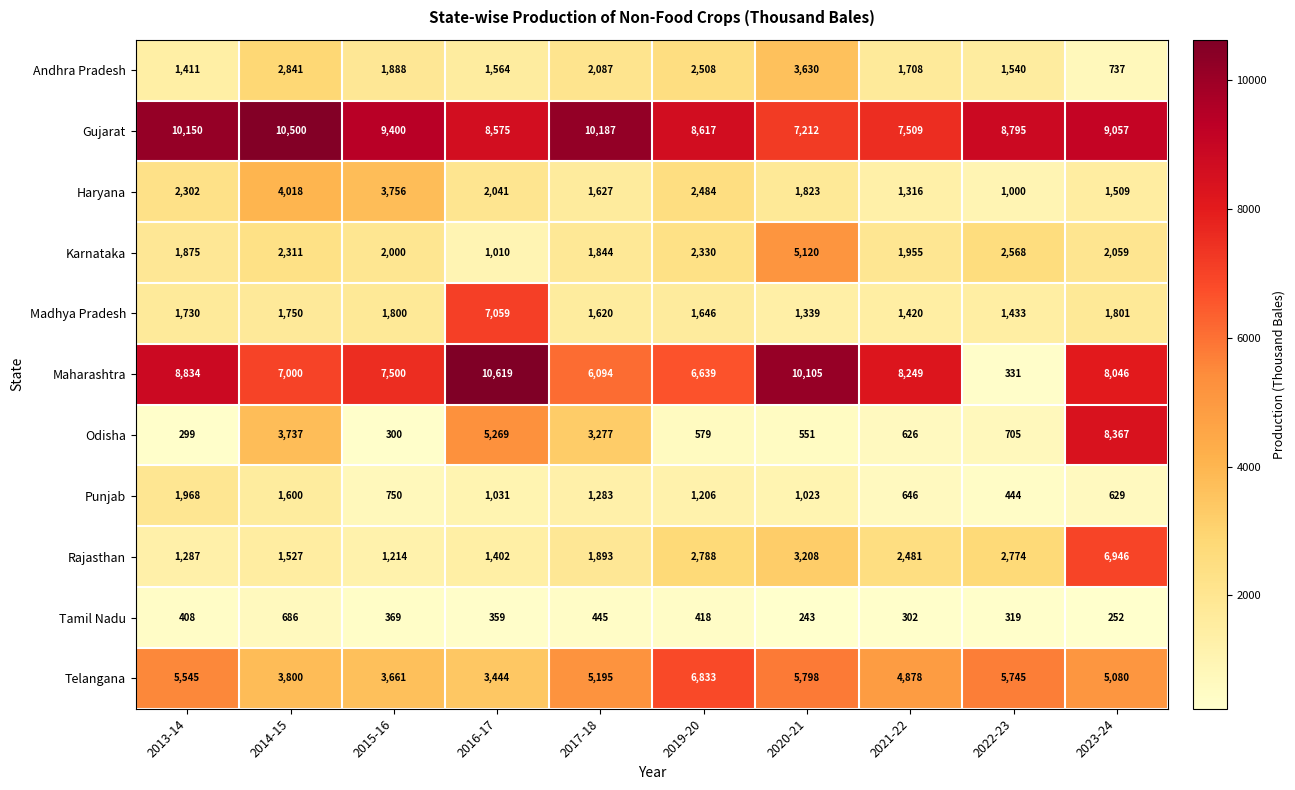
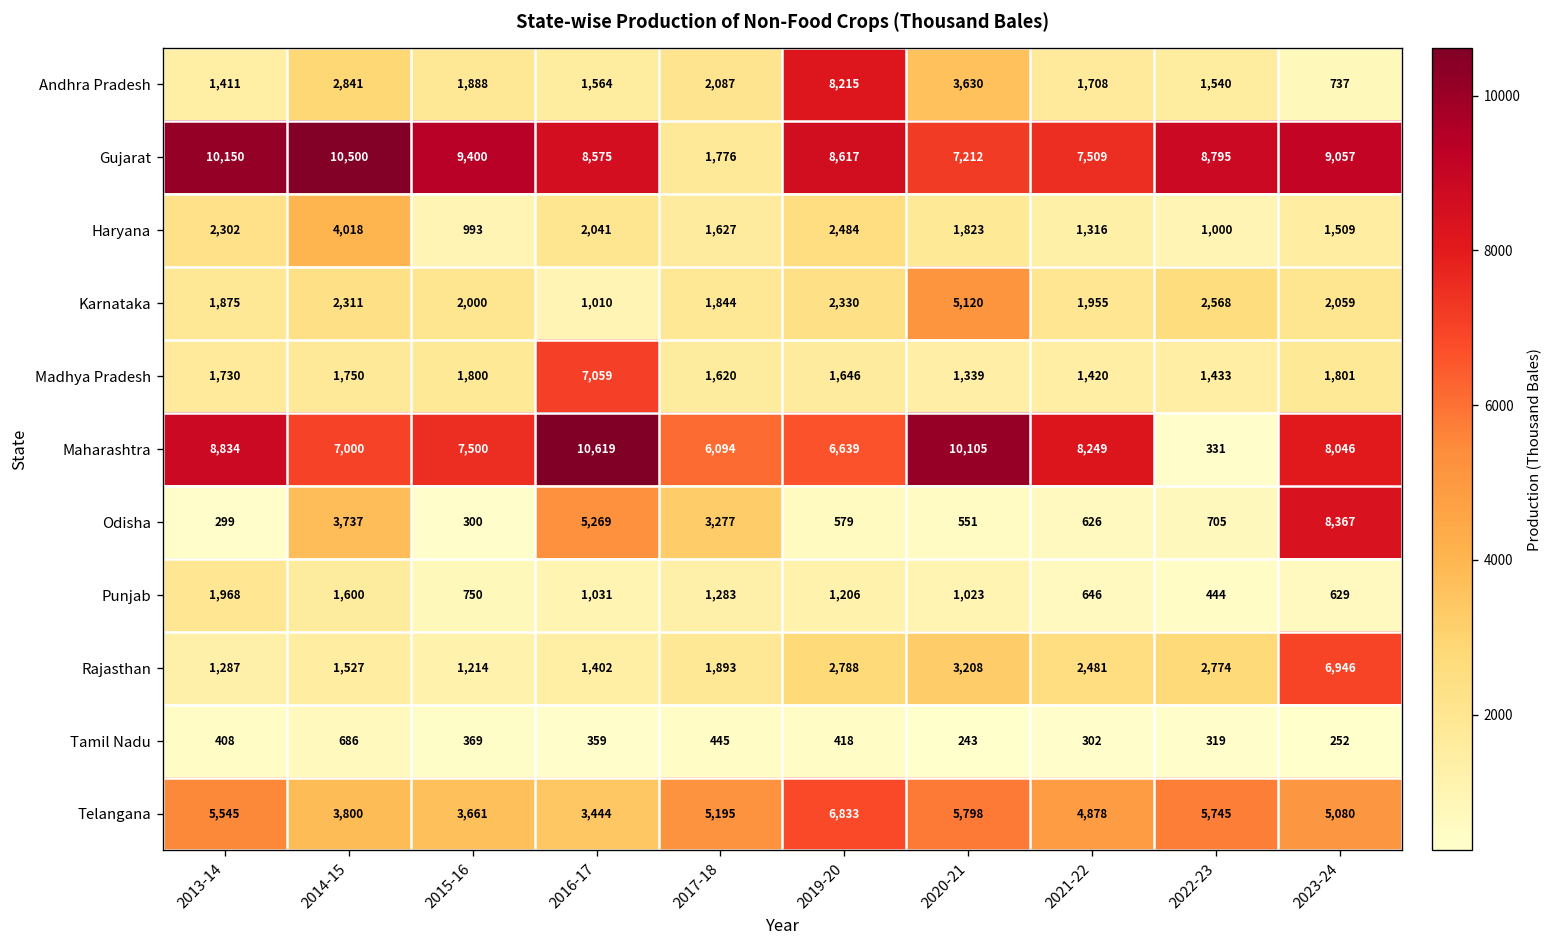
  {
    "Andhra Pradesh": {
      "2013-14": "1,411",
      "2014-15": "2,841",
      "2015-16": "1,888",
      "2016-17": "1,564",
      "2017-18": "2,087",
-     "2019-20": "2,508",
+     "2019-20": "8,215",
      "2020-21": "3,630",
      "2021-22": "1,708",
      "2022-23": "1,540",
      "2023-24": "737"
    },
    "Gujarat": {
      "2013-14": "10,150",
      "2014-15": "10,500",
      "2015-16": "9,400",
      "2016-17": "8,575",
-     "2017-18": "10,187",
+     "2017-18": "1,776",
      "2019-20": "8,617",
      "2020-21": "7,212",
      "2021-22": "7,509",
      "2022-23": "8,795",
      "2023-24": "9,057"
    },
    "Haryana": {
      "2013-14": "2,302",
      "2014-15": "4,018",
-     "2015-16": "3,756",
+     "2015-16": "993",
      "2016-17": "2,041",
      "2017-18": "1,627",
      "2019-20": "2,484",
      "2020-21": "1,823",
      "2021-22": "1,316",
      "2022-23": "1,000",
      "2023-24": "1,509"
    },
    "Karnataka": {
      "2013-14": "1,875",
      "2014-15": "2,311",
      "2015-16": "2,000",
      "2016-17": "1,010",
      "2017-18": "1,844",
      "2019-20": "2,330",
      "2020-21": "5,120",
      "2021-22": "1,955",
      "2022-23": "2,568",
      "2023-24": "2,059"
    },
    "Madhya Pradesh": {
      "2013-14": "1,730",
      "2014-15": "1,750",
      "2015-16": "1,800",
      "2016-17": "7,059",
      "2017-18": "1,620",
      "2019-20": "1,646",
      "2020-21": "1,339",
      "2021-22": "1,420",
      "2022-23": "1,433",
      "2023-24": "1,801"
    },
    "Maharashtra": {
      "2013-14": "8,834",
      "2014-15": "7,000",
      "2015-16": "7,500",
      "2016-17": "10,619",
      "2017-18": "6,094",
      "2019-20": "6,639",
      "2020-21": "10,105",
      "2021-22": "8,249",
      "2022-23": "331",
      "2023-24": "8,046"
    },
    "Odisha": {
      "2013-14": "299",
      "2014-15": "3,737",
      "2015-16": "300",
      "2016-17": "5,269",
      "2017-18": "3,277",
      "2019-20": "579",
      "2020-21": "551",
      "2021-22": "626",
      "2022-23": "705",
      "2023-24": "8,367"
    },
    "Punjab": {
      "2013-14": "1,968",
      "2014-15": "1,600",
      "2015-16": "750",
      "2016-17": "1,031",
      "2017-18": "1,283",
      "2019-20": "1,206",
      "2020-21": "1,023",
      "2021-22": "646",
      "2022-23": "444",
      "2023-24": "629"
    },
    "Rajasthan": {
      "2013-14": "1,287",
      "2014-15": "1,527",
      "2015-16": "1,214",
      "2016-17": "1,402",
      "2017-18": "1,893",
      "2019-20": "2,788",
      "2020-21": "3,208",
      "2021-22": "2,481",
      "2022-23": "2,774",
      "2023-24": "6,946"
    },
    "Tamil Nadu": {
      "2013-14": "408",
      "2014-15": "686",
      "2015-16": "369",
      "2016-17": "359",
      "2017-18": "445",
      "2019-20": "418",
      "2020-21": "243",
      "2021-22": "302",
      "2022-23": "319",
      "2023-24": "252"
    },
    "Telangana": {
      "2013-14": "5,545",
      "2014-15": "3,800",
      "2015-16": "3,661",
      "2016-17": "3,444",
      "2017-18": "5,195",
      "2019-20": "6,833",
      "2020-21": "5,798",
      "2021-22": "4,878",
      "2022-23": "5,745",
      "2023-24": "5,080"
    }
  }
